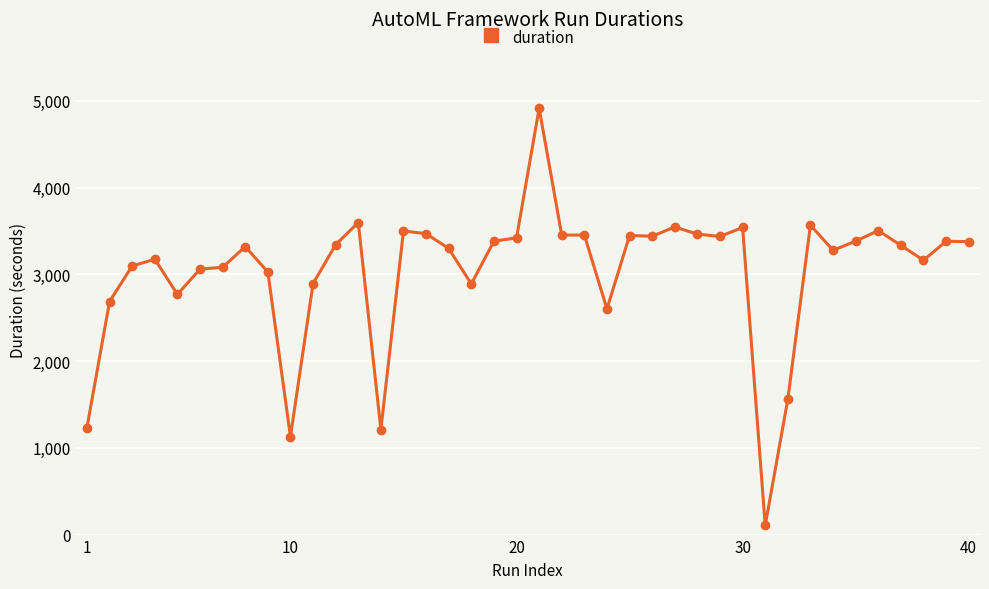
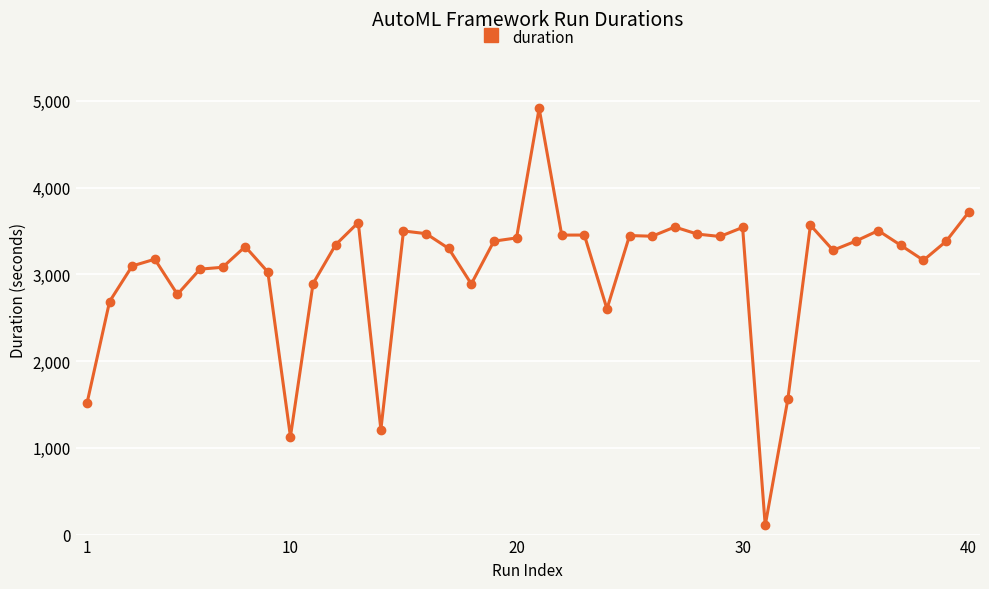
  {
-   "1": "1,200",
+   "1": "1,500",
    "10": "1,100",
    "20": "3,400",
    "30": "3,500",
-   "40": "3,400"
+   "40": "3,700"
  }
